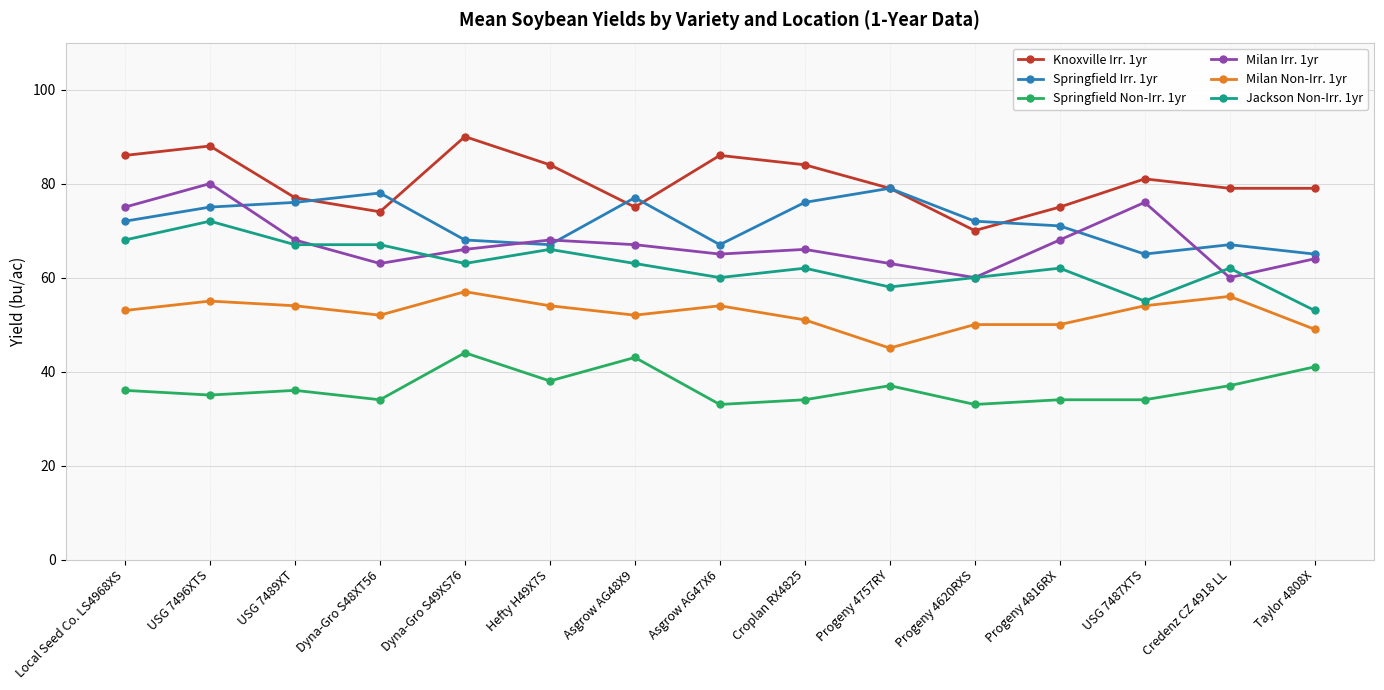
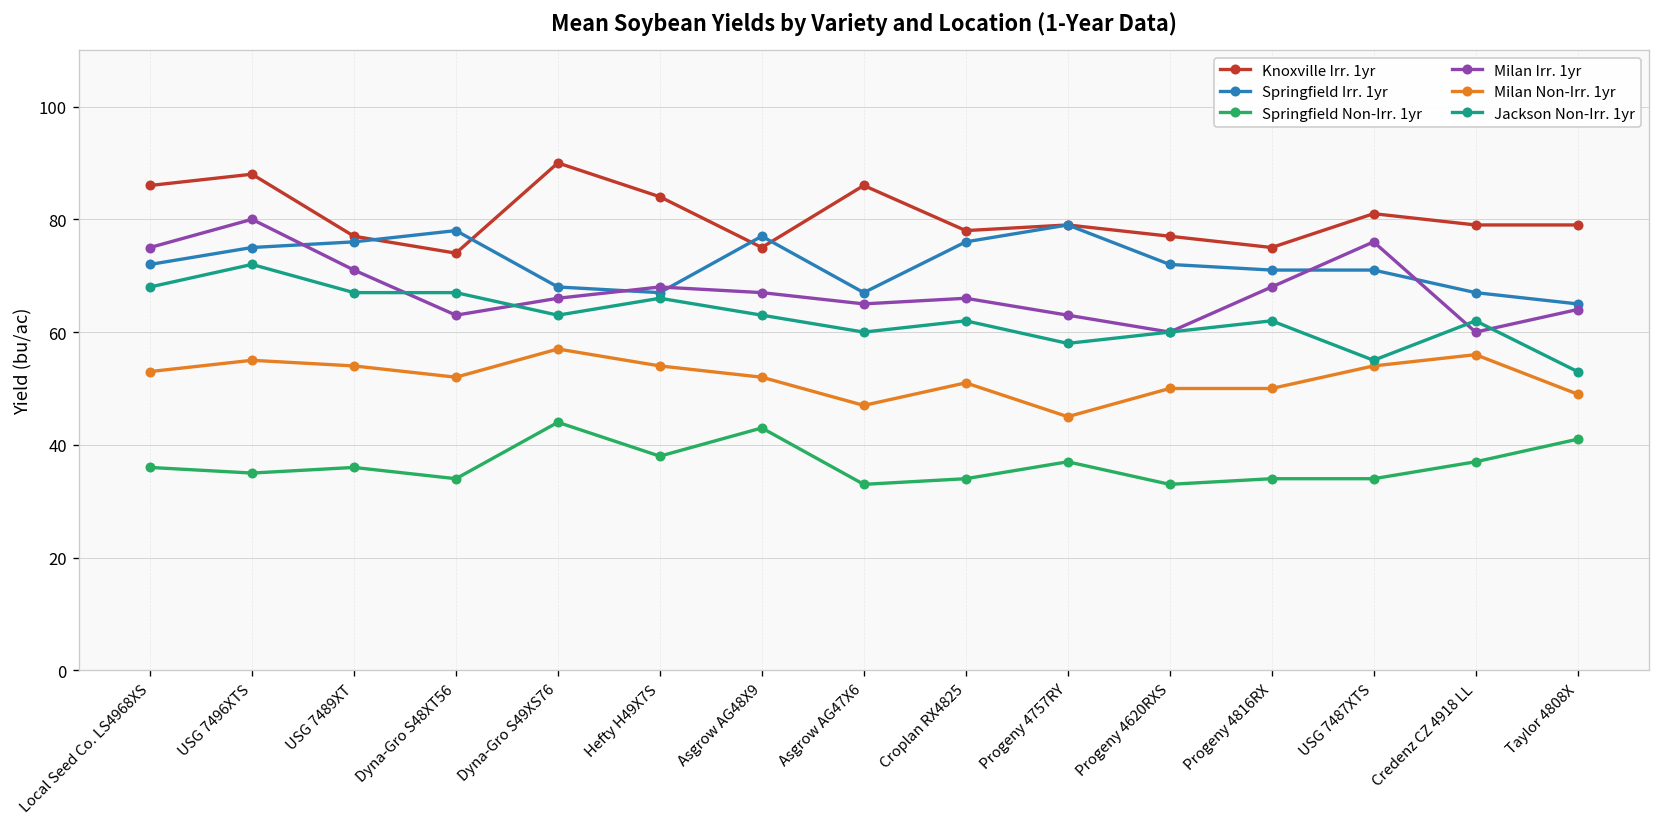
  {
    "Knoxville Irr. 1yr": {
      "Local Seed Co. LS4968XS": 86,
      "USG 7496XTS": 88,
      "USG 7489XT": 77,
      "Dyna-Gro S48XT56": 74,
      "Dyna-Gro S49XS76": 90,
      "Hefty H49X7S": 84,
      "Asgrow AG48X9": 75,
      "Asgrow AG47X6": 86,
-     "Croplan RX4825": 84,
-     "Progeny 4620RXS": 70,
+     "Croplan RX4825": 78,
+     "Progeny 4620RXS": 77,
      "Progeny 4816RX": 75,
      "USG 7487XTS": 81,
      "Credenz CZ 4918 LL": 79,
      "Taylor 4808X": 79
    },
    "Springfield Irr. 1yr": {
      "Local Seed Co. LS4968XS": 72,
      "USG 7496XTS": 75,
      "USG 7489XT": 76,
      "Dyna-Gro S48XT56": 78,
      "Dyna-Gro S49XS76": 68,
      "Hefty H49X7S": 67,
      "Asgrow AG48X9": 77,
      "Asgrow AG47X6": 67,
      "Croplan RX4825": 76,
      "Progeny 4620RXS": 72,
      "Progeny 4816RX": 71,
-     "USG 7487XTS": 65,
+     "USG 7487XTS": 71,
      "Credenz CZ 4918 LL": 67,
      "Taylor 4808X": 65
    },
    "Milan Irr. 1yr": {
      "Local Seed Co. LS4968XS": 75,
      "USG 7496XTS": 80,
-     "USG 7489XT": 68,
+     "USG 7489XT": 71,
      "Dyna-Gro S48XT56": 63,
      "Dyna-Gro S49XS76": 66,
      "Hefty H49X7S": 68,
      "Asgrow AG48X9": 67,
      "Asgrow AG47X6": 65,
      "Croplan RX4825": 66,
      "Progeny 4757RY": 63,
      "Progeny 4816RX": 68,
      "USG 7487XTS": 76,
      "Credenz CZ 4918 LL": 60,
      "Taylor 4808X": 64
    },
    "Milan Non-Irr. 1yr": {
      "Local Seed Co. LS4968XS": 53,
      "USG 7496XTS": 55,
      "USG 7489XT": 54,
      "Dyna-Gro S48XT56": 52,
      "Dyna-Gro S49XS76": 57,
      "Hefty H49X7S": 54,
      "Asgrow AG48X9": 52,
-     "Asgrow AG47X6": 54,
+     "Asgrow AG47X6": 47,
      "Croplan RX4825": 51,
      "Progeny 4757RY": 45,
      "Progeny 4620RXS": 50,
      "Progeny 4816RX": 50,
      "USG 7487XTS": 54,
      "Credenz CZ 4918 LL": 56,
      "Taylor 4808X": 49
    }
  }
